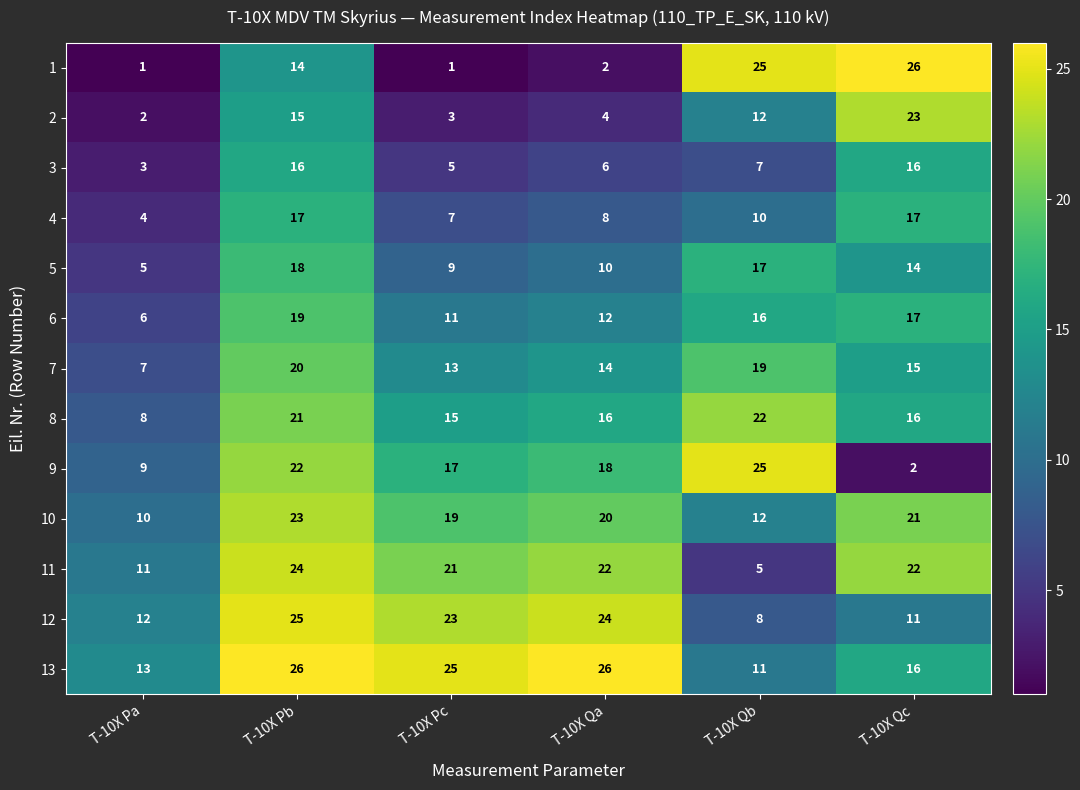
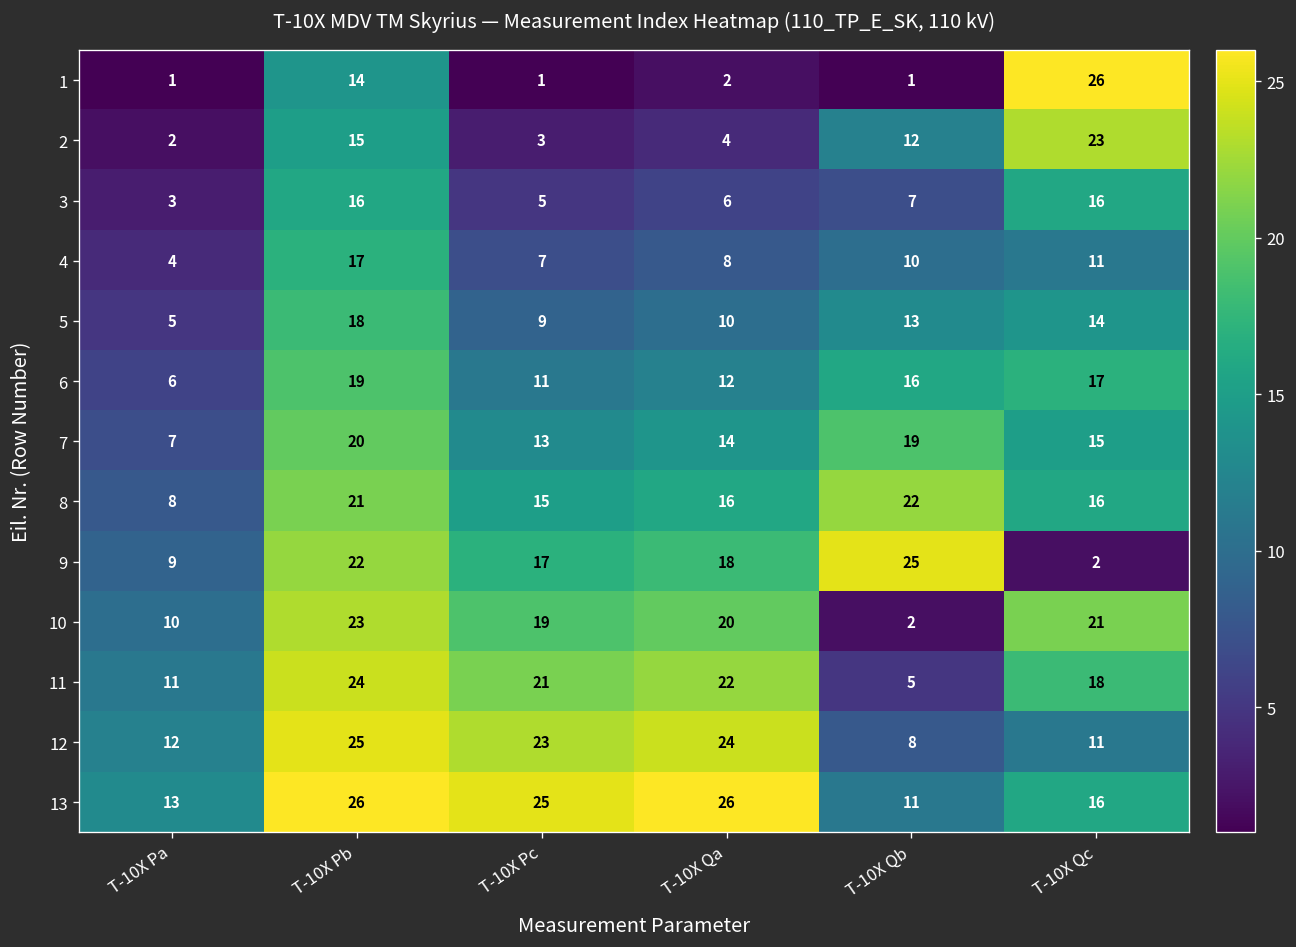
  {
    "1": {
      "T-10X Pa": 1,
      "T-10X Pb": 14,
      "T-10X Pc": 1,
      "T-10X Qa": 2,
-     "T-10X Qb": 25,
+     "T-10X Qb": 1,
      "T-10X Qc": 26
    },
    "2": {
      "T-10X Pa": 2,
      "T-10X Pb": 15,
      "T-10X Pc": 3,
      "T-10X Qa": 4,
      "T-10X Qb": 12,
      "T-10X Qc": 23
    },
    "3": {
      "T-10X Pa": 3,
      "T-10X Pb": 16,
      "T-10X Pc": 5,
      "T-10X Qa": 6,
      "T-10X Qb": 7,
      "T-10X Qc": 16
    },
    "4": {
      "T-10X Pa": 4,
      "T-10X Pb": 17,
      "T-10X Pc": 7,
      "T-10X Qa": 8,
      "T-10X Qb": 10,
-     "T-10X Qc": 17
+     "T-10X Qc": 11
    },
    "5": {
      "T-10X Pa": 5,
      "T-10X Pb": 18,
      "T-10X Pc": 9,
      "T-10X Qa": 10,
-     "T-10X Qb": 17,
+     "T-10X Qb": 13,
      "T-10X Qc": 14
    },
    "6": {
      "T-10X Pa": 6,
      "T-10X Pb": 19,
      "T-10X Pc": 11,
      "T-10X Qa": 12,
      "T-10X Qb": 16,
      "T-10X Qc": 17
    },
    "7": {
      "T-10X Pa": 7,
      "T-10X Pb": 20,
      "T-10X Pc": 13,
      "T-10X Qa": 14,
      "T-10X Qb": 19,
      "T-10X Qc": 15
    },
    "8": {
      "T-10X Pa": 8,
      "T-10X Pb": 21,
      "T-10X Pc": 15,
      "T-10X Qa": 16,
      "T-10X Qb": 22,
      "T-10X Qc": 16
    },
    "9": {
      "T-10X Pa": 9,
      "T-10X Pb": 22,
      "T-10X Pc": 17,
      "T-10X Qa": 18,
      "T-10X Qb": 25,
      "T-10X Qc": 2
    },
    "10": {
      "T-10X Pa": 10,
      "T-10X Pb": 23,
      "T-10X Pc": 19,
      "T-10X Qa": 20,
-     "T-10X Qb": 12,
+     "T-10X Qb": 2,
      "T-10X Qc": 21
    },
    "11": {
      "T-10X Pa": 11,
      "T-10X Pb": 24,
      "T-10X Pc": 21,
      "T-10X Qa": 22,
      "T-10X Qb": 5,
-     "T-10X Qc": 22
+     "T-10X Qc": 18
    },
    "12": {
      "T-10X Pa": 12,
      "T-10X Pb": 25,
      "T-10X Pc": 23,
      "T-10X Qa": 24,
      "T-10X Qb": 8,
      "T-10X Qc": 11
    },
    "13": {
      "T-10X Pa": 13,
      "T-10X Pb": 26,
      "T-10X Pc": 25,
      "T-10X Qa": 26,
      "T-10X Qb": 11,
      "T-10X Qc": 16
    }
  }
